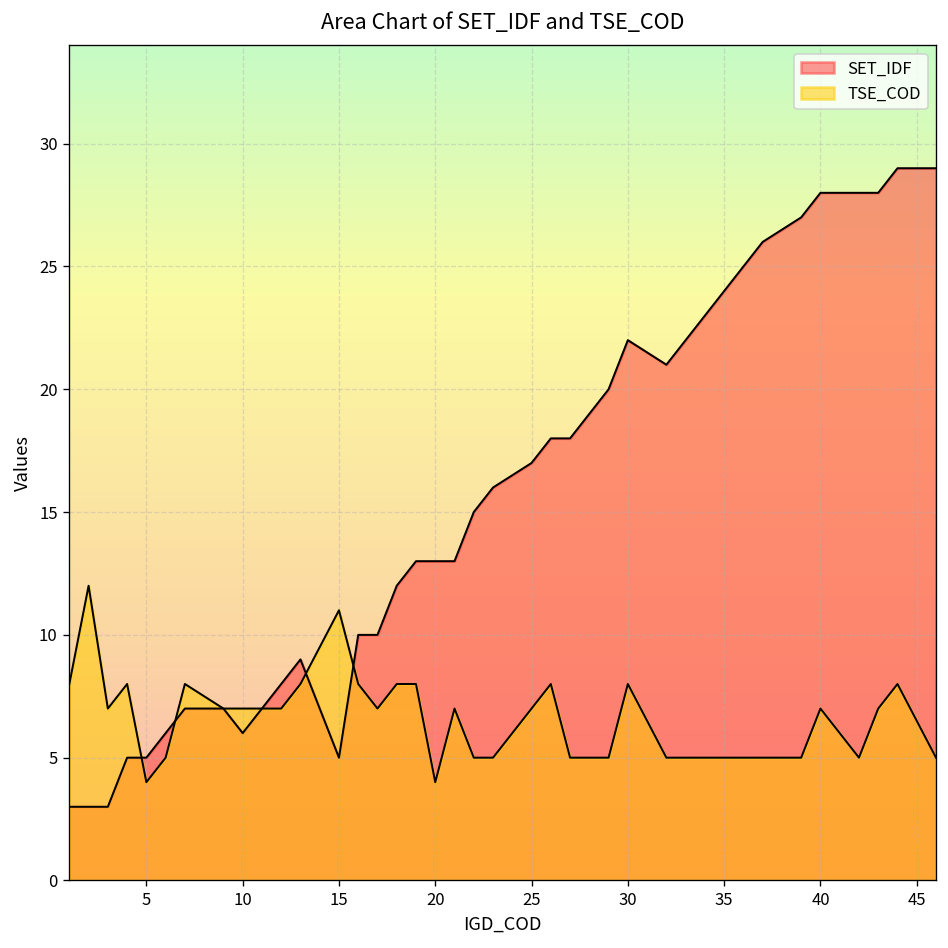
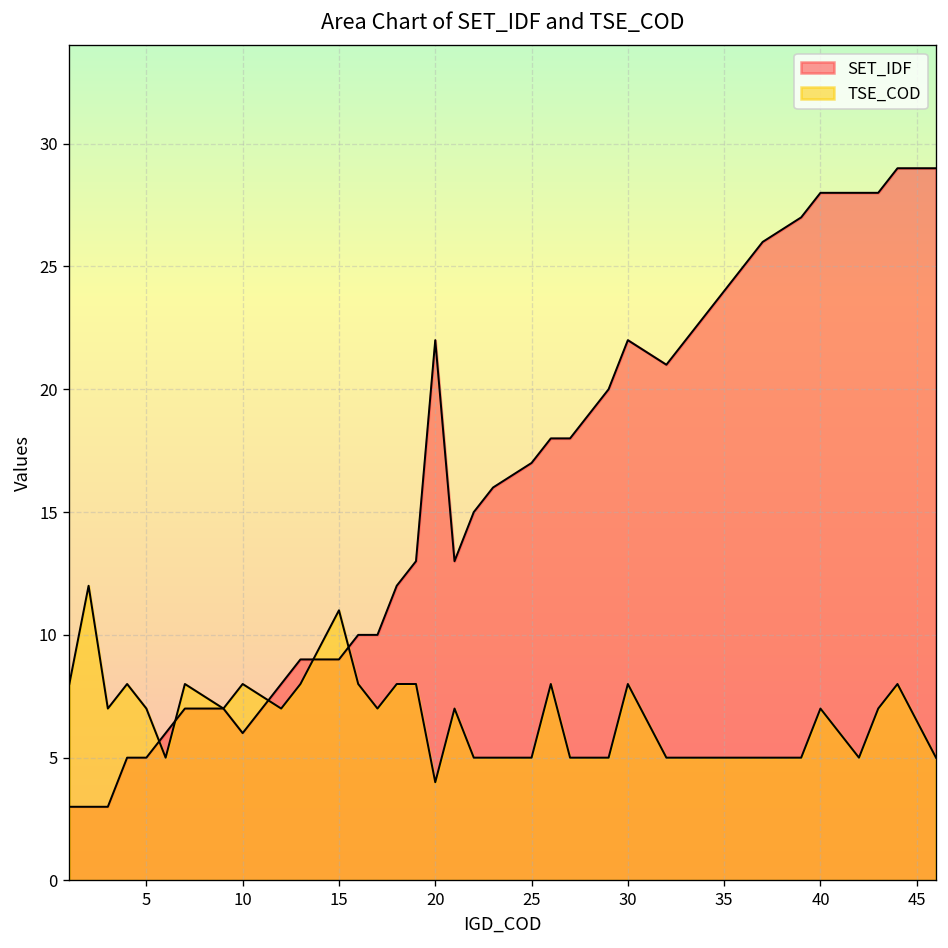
  {
    "SET_IDF": {
      "5": 5,
      "10": 6,
-     "15": 5,
-     "20": 13,
+     "15": 9,
+     "20": 22,
      "25": 17,
      "30": 22,
      "35": 24,
      "40": 28
    },
    "TSE_COD": {
-     "5": 4,
-     "10": 7,
+     "5": 7,
+     "10": 8,
      "15": 11,
      "20": 4,
-     "25": 7,
+     "25": 5,
      "30": 8,
      "35": 5,
      "40": 7
    }
  }
